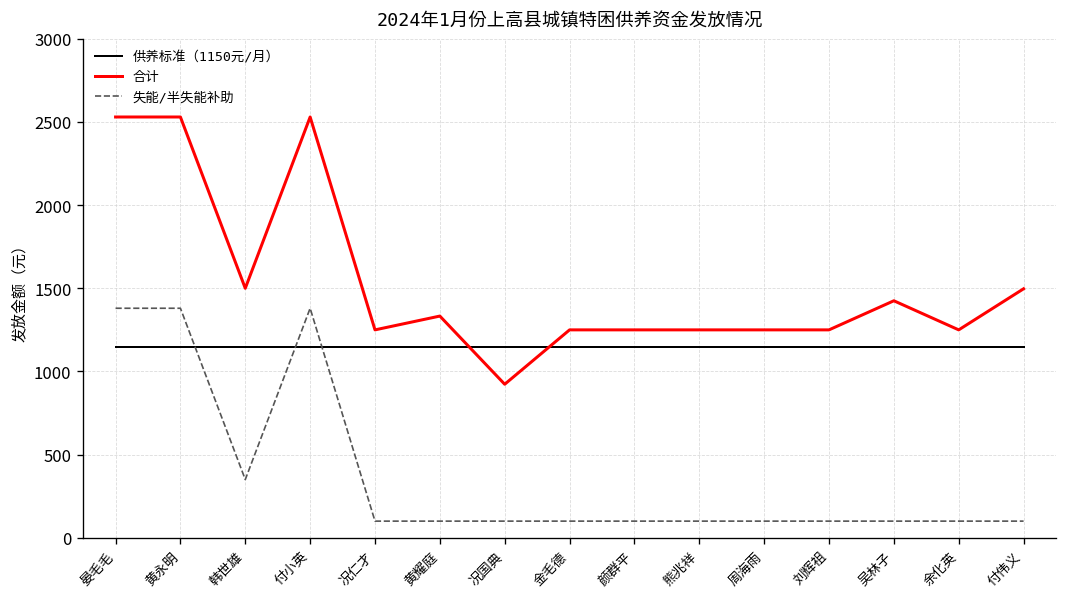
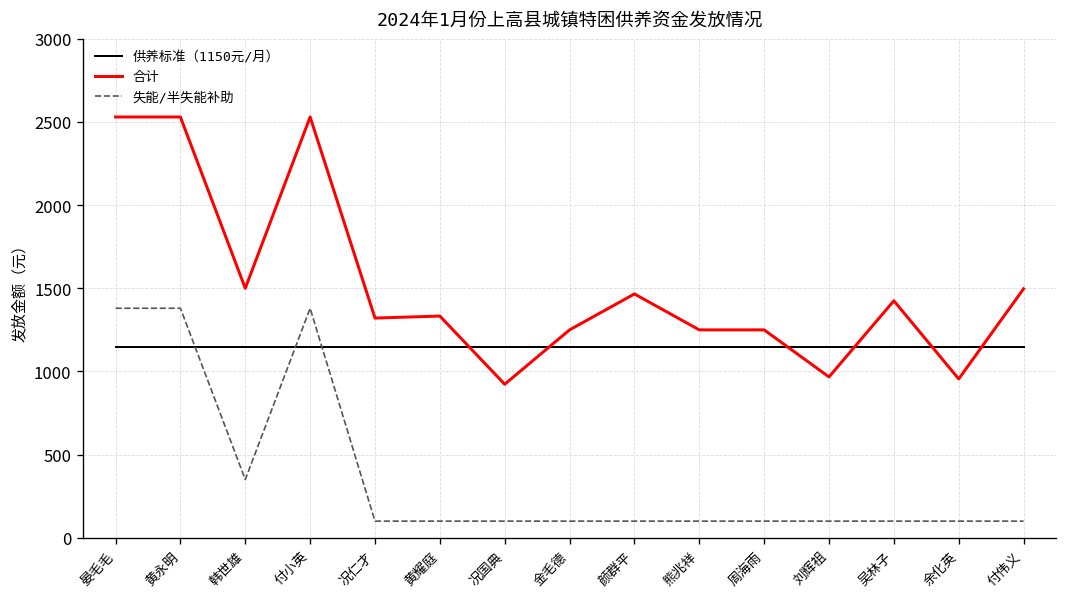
  {
    "供养标准（1150元/月）": {
      "晏毛毛": 1150,
      "黄永明": 1150,
      "韩世雄": 1150,
      "付小英": 1150,
      "况仁才": 1150,
      "黄耀庭": 1150,
      "况国典": 1150,
      "金毛德": 1150,
      "颜群平": 1150,
      "熊兆祥": 1150,
      "周海雨": 1150,
      "刘辉祖": 1150,
      "吴林子": 1150,
      "余化英": 1150,
      "付伟义": 1150
    },
    "合计": {
      "晏毛毛": 2530,
      "黄永明": 2530,
      "韩世雄": 1500,
      "付小英": 2530,
-     "况仁才": 1250,
+     "况仁才": 1320,
      "黄耀庭": 1330,
      "况国典": 920,
      "金毛德": 1250,
-     "颜群平": 1250,
+     "颜群平": 1470,
      "熊兆祥": 1250,
      "周海雨": 1250,
-     "刘辉祖": 1250,
+     "刘辉祖": 970,
      "吴林子": 1430,
-     "余化英": 1250,
+     "余化英": 960,
      "付伟义": 1500
    },
    "失能/半失能补助": {
      "晏毛毛": 1380,
      "黄永明": 1380,
      "韩世雄": 350,
      "付小英": 1380,
      "况仁才": 100,
      "黄耀庭": 100,
      "况国典": 100,
      "金毛德": 100,
      "颜群平": 100,
      "熊兆祥": 100,
      "周海雨": 100,
      "刘辉祖": 100,
      "吴林子": 100,
      "余化英": 100,
      "付伟义": 100
    }
  }
